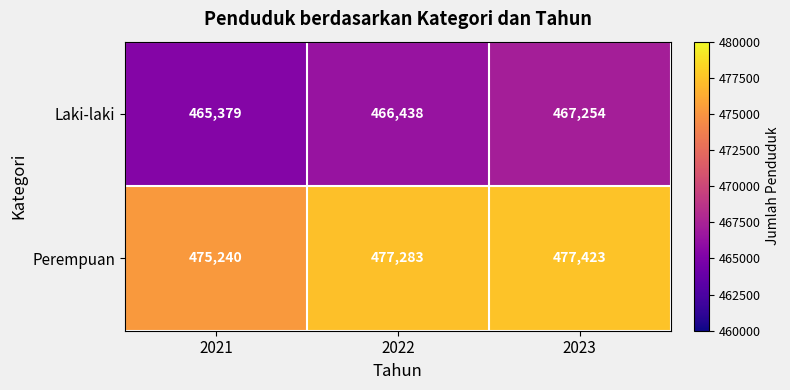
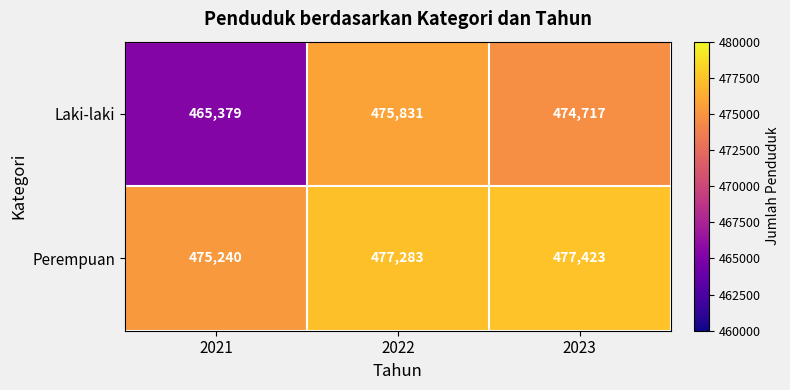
  {
    "Laki-laki": {
      "2021": "465,379",
-     "2022": "466,438",
-     "2023": "467,254"
+     "2022": "475,831",
+     "2023": "474,717"
    },
    "Perempuan": {
      "2021": "475,240",
      "2022": "477,283",
      "2023": "477,423"
    }
  }
